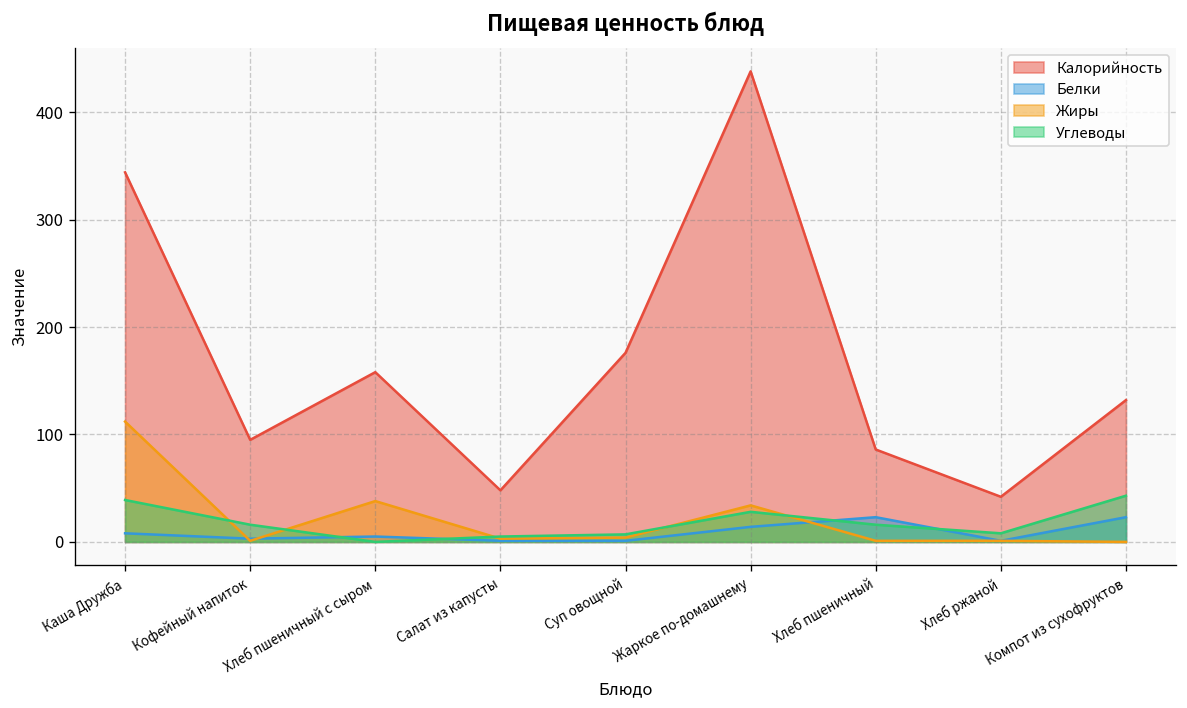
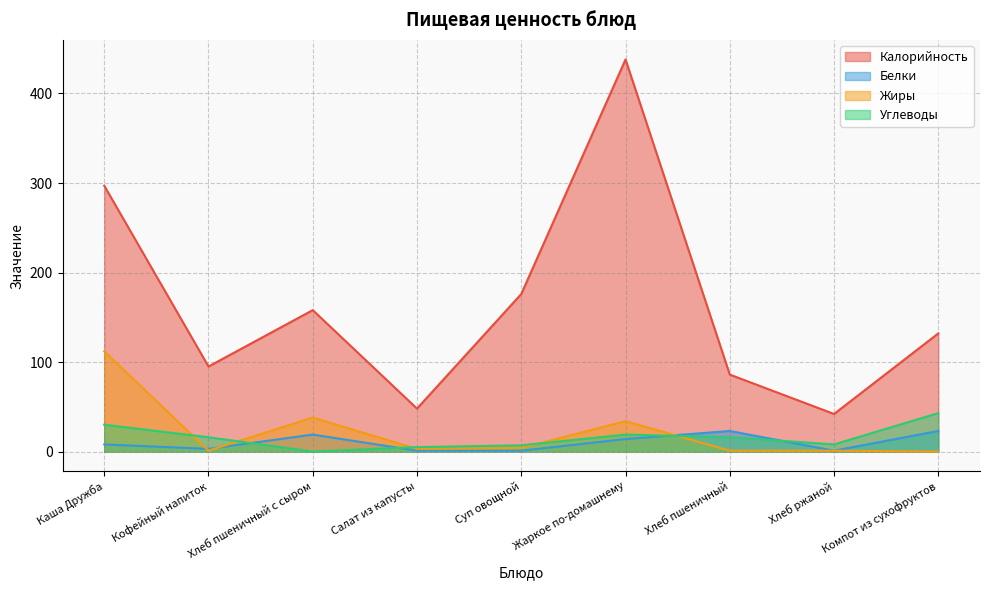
  {
    "Калорийность": {
-     "Каша Дружба": 340,
+     "Каша Дружба": 300,
      "Кофейный напиток": 100,
      "Хлеб пшеничный с сыром": 160,
      "Салат из капусты": 50,
      "Суп овощной": 180,
      "Жаркое по-домашнему": 440,
      "Хлеб пшеничный": 90,
      "Хлеб ржаной": 40,
      "Компот из сухофруктов": 130
    },
    "Белки": {
      "Каша Дружба": 10,
-     "Хлеб пшеничный с сыром": 10,
+     "Хлеб пшеничный с сыром": 20,
      "Суп овощной": 0,
      "Жаркое по-домашнему": 10,
      "Хлеб пшеничный": 20,
      "Компот из сухофруктов": 20
    },
    "Жиры": {
      "Каша Дружба": 110,
      "Хлеб пшеничный с сыром": 40,
      "Суп овощной": 0,
      "Жаркое по-домашнему": 30,
      "Хлеб пшеничный": 0,
      "Компот из сухофруктов": 0
    },
    "Углеводы": {
-     "Каша Дружба": 40,
+     "Каша Дружба": 30,
      "Кофейный напиток": 20,
      "Хлеб пшеничный с сыром": 0,
      "Суп овощной": 10,
-     "Жаркое по-домашнему": 30,
+     "Жаркое по-домашнему": 20,
      "Хлеб пшеничный": 20,
      "Хлеб ржаной": 10,
      "Компот из сухофруктов": 40
    }
  }
